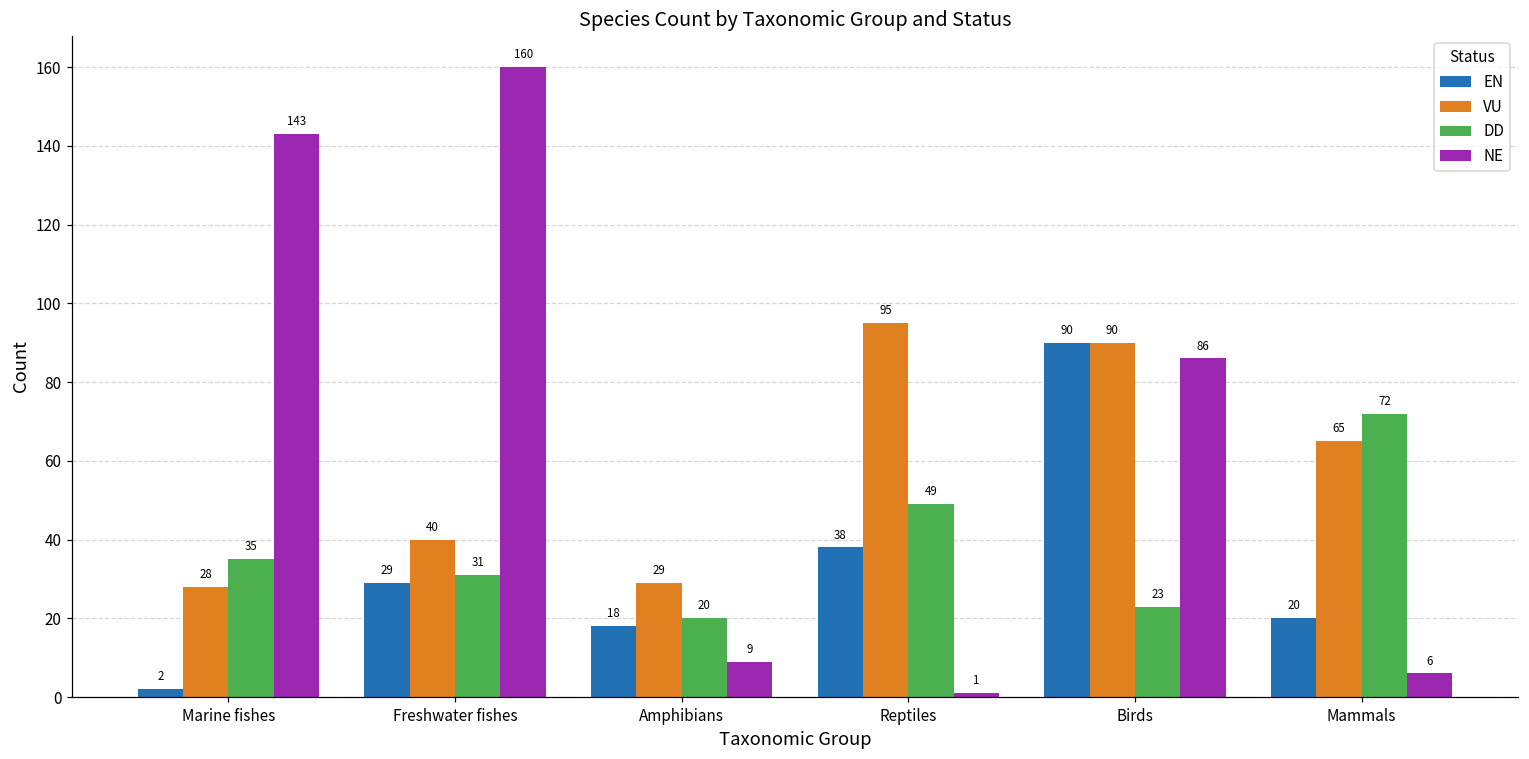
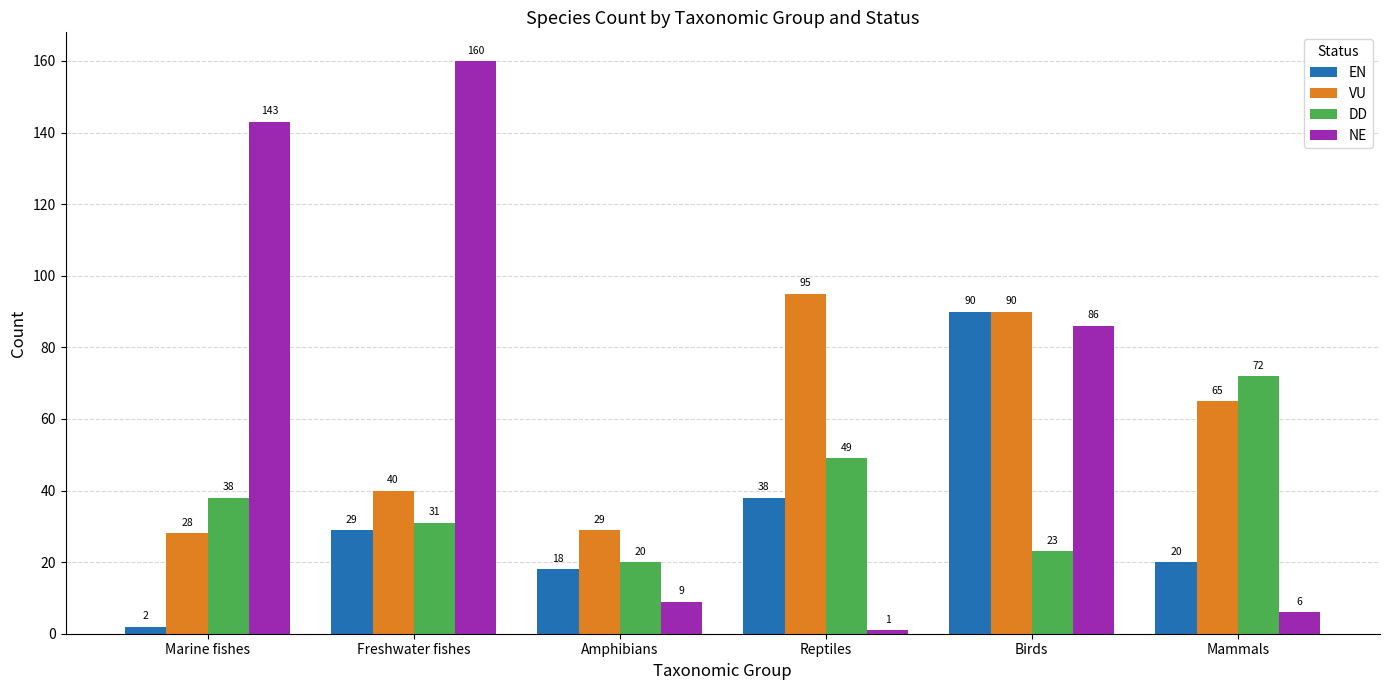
  {
    "EN": {
      "Marine fishes": 2,
      "Freshwater fishes": 29,
      "Amphibians": 18,
      "Reptiles": 38,
      "Birds": 90,
      "Mammals": 20
    },
    "VU": {
      "Marine fishes": 28,
      "Freshwater fishes": 40,
      "Amphibians": 29,
      "Reptiles": 95,
      "Birds": 90,
      "Mammals": 65
    },
    "DD": {
-     "Marine fishes": 35,
+     "Marine fishes": 38,
      "Freshwater fishes": 31,
      "Amphibians": 20,
      "Reptiles": 49,
      "Birds": 23,
      "Mammals": 72
    },
    "NE": {
      "Marine fishes": 143,
      "Freshwater fishes": 160,
      "Amphibians": 9,
      "Reptiles": 1,
      "Birds": 86,
      "Mammals": 6
    }
  }
